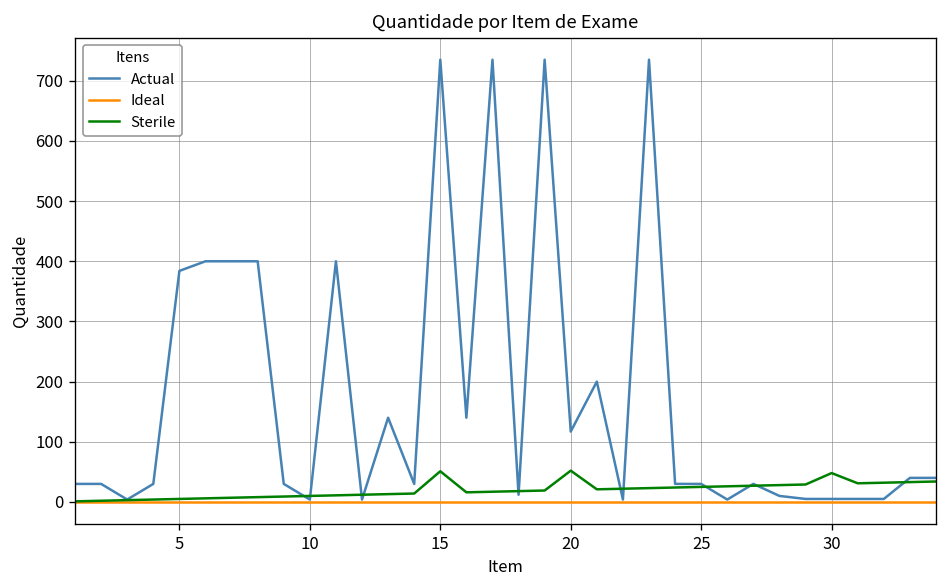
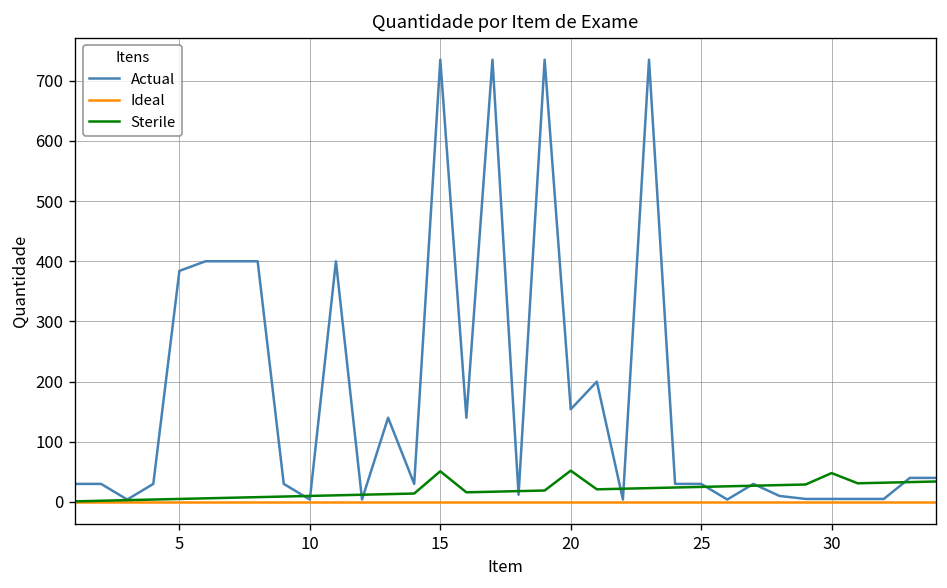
  {
    "Actual": {
      "5": 380,
      "15": 740,
-     "20": 120
+     "20": 150
    },
    "Ideal": {
      "15": 0,
      "20": 0,
      "25": 0
    },
    "Sterile": {
      "10": 10,
      "15": 50,
      "20": 50,
      "30": 50
    }
  }
